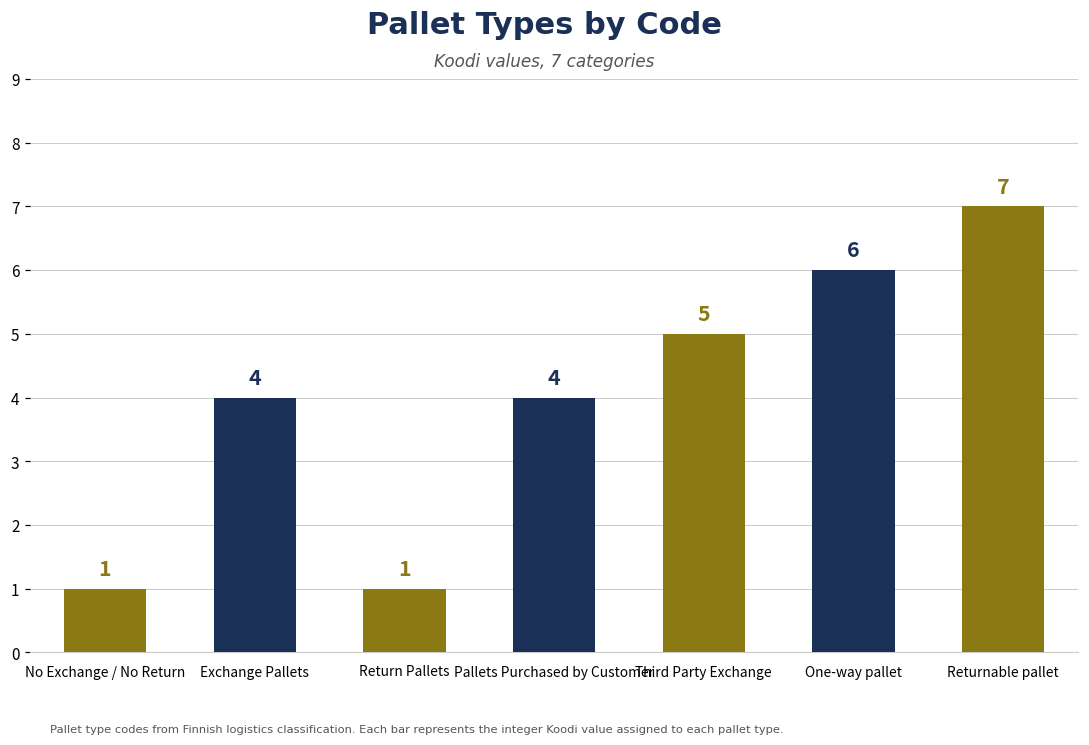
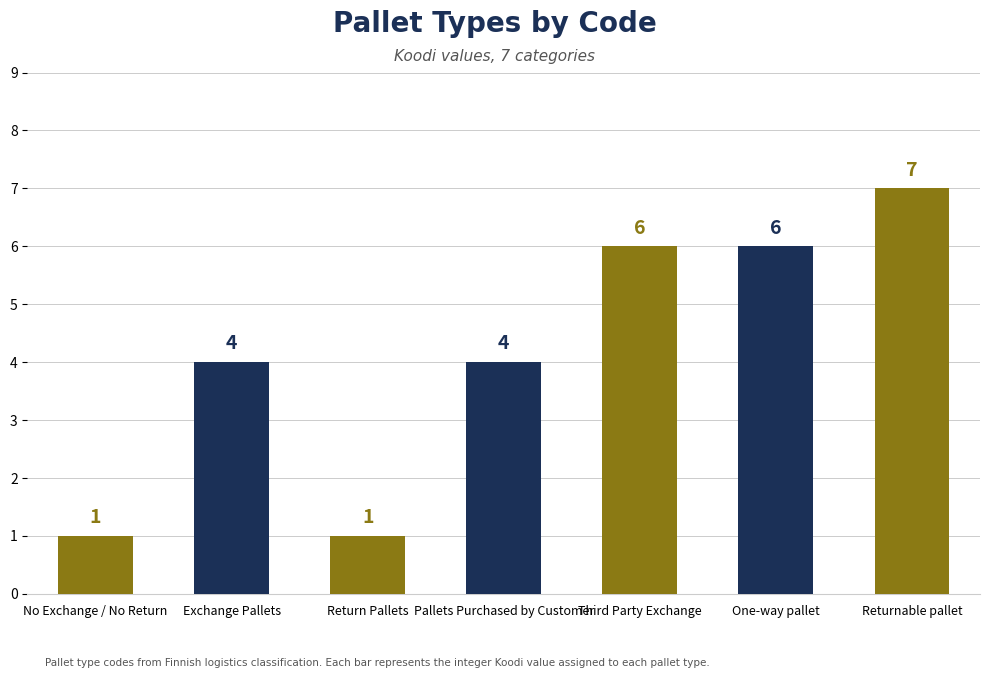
  {
    "No Exchange / No Return": 1,
    "Exchange Pallets": 4,
    "Return Pallets": 1,
    "Pallets Purchased by Customer": 4,
-   "Third Party Exchange": 5,
+   "Third Party Exchange": 6,
    "One-way pallet": 6,
    "Returnable pallet": 7
  }
